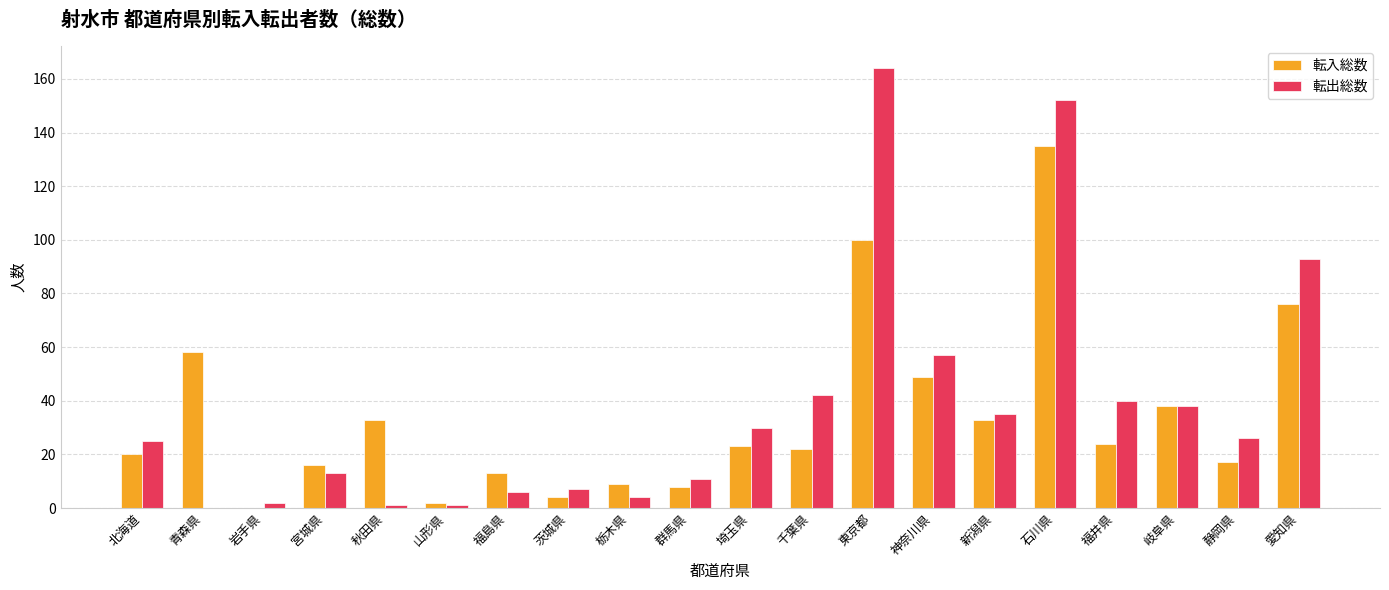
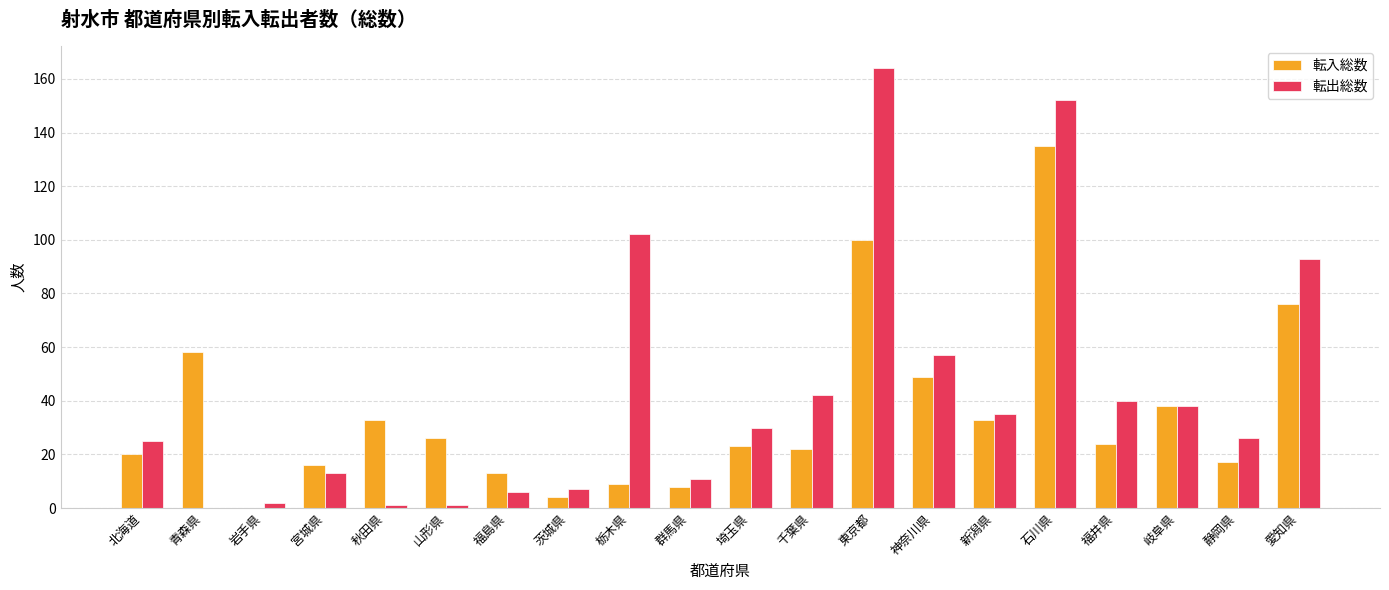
  {
    "転入総数": {
      "北海道": 20,
      "青森県": 58,
      "岩手県": 0,
      "宮城県": 16,
      "秋田県": 33,
-     "山形県": 2,
+     "山形県": 26,
      "福島県": 13,
      "茨城県": 4,
      "栃木県": 9,
      "群馬県": 8,
      "埼玉県": 23,
      "千葉県": 22,
      "東京都": 100,
      "神奈川県": 49,
      "新潟県": 33,
      "石川県": 135,
      "福井県": 24,
      "岐阜県": 38,
      "静岡県": 17,
      "愛知県": 76
    },
    "転出総数": {
      "北海道": 25,
      "青森県": 0,
      "岩手県": 2,
      "宮城県": 13,
      "秋田県": 1,
      "山形県": 1,
      "福島県": 6,
      "茨城県": 7,
-     "栃木県": 4,
+     "栃木県": 102,
      "群馬県": 11,
      "埼玉県": 30,
      "千葉県": 42,
      "東京都": 164,
      "神奈川県": 57,
      "新潟県": 35,
      "石川県": 152,
      "福井県": 40,
      "岐阜県": 38,
      "静岡県": 26,
      "愛知県": 93
    }
  }
